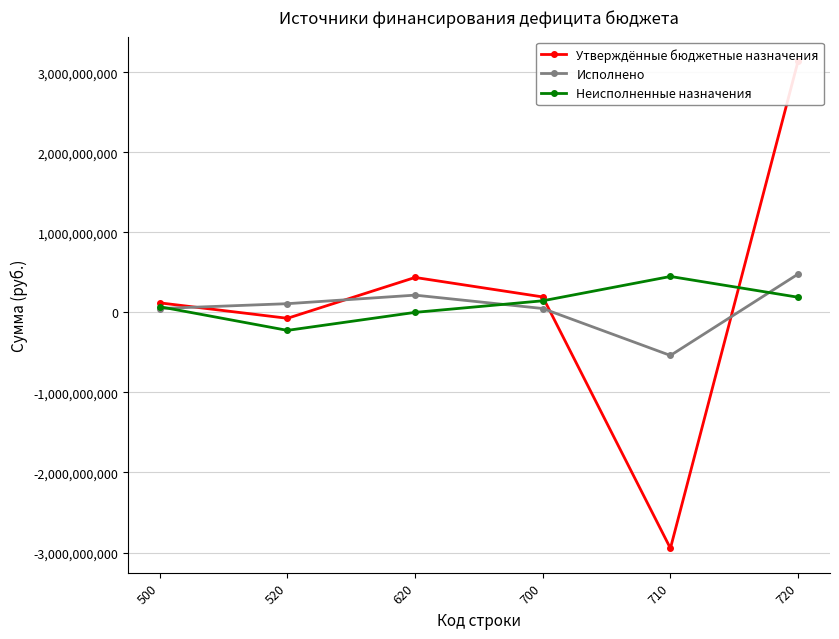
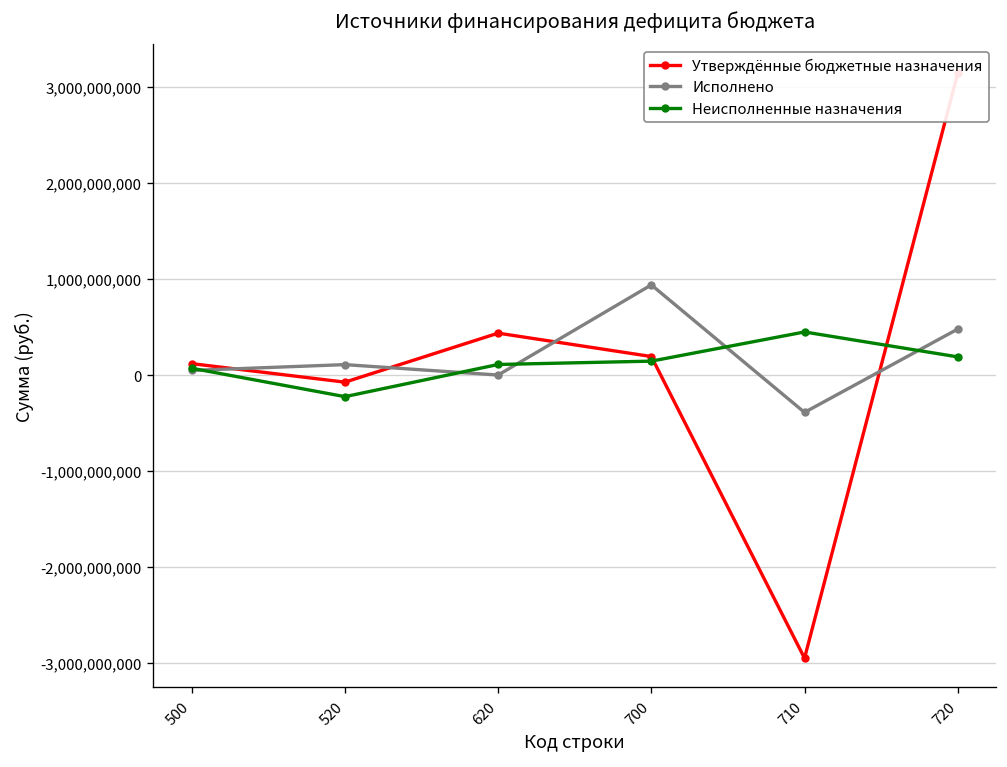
  {
    "Утверждённые бюджетные назначения": {
      "500": "100,000,000",
      "520": "-100,000,000",
      "620": "400,000,000",
      "700": "200,000,000",
      "710": "-2,900,000,000"
    },
    "Исполнено": {
      "520": "100,000,000",
-     "620": "200,000,000",
-     "700": "0",
-     "710": "-500,000,000",
+     "620": "0",
+     "700": "900,000,000",
+     "710": "-400,000,000",
      "720": "500,000,000"
    },
    "Неисполненные назначения": {
      "520": "-200,000,000",
-     "620": "0",
+     "620": "100,000,000",
      "700": "100,000,000",
      "710": "400,000,000",
      "720": "200,000,000"
    }
  }
